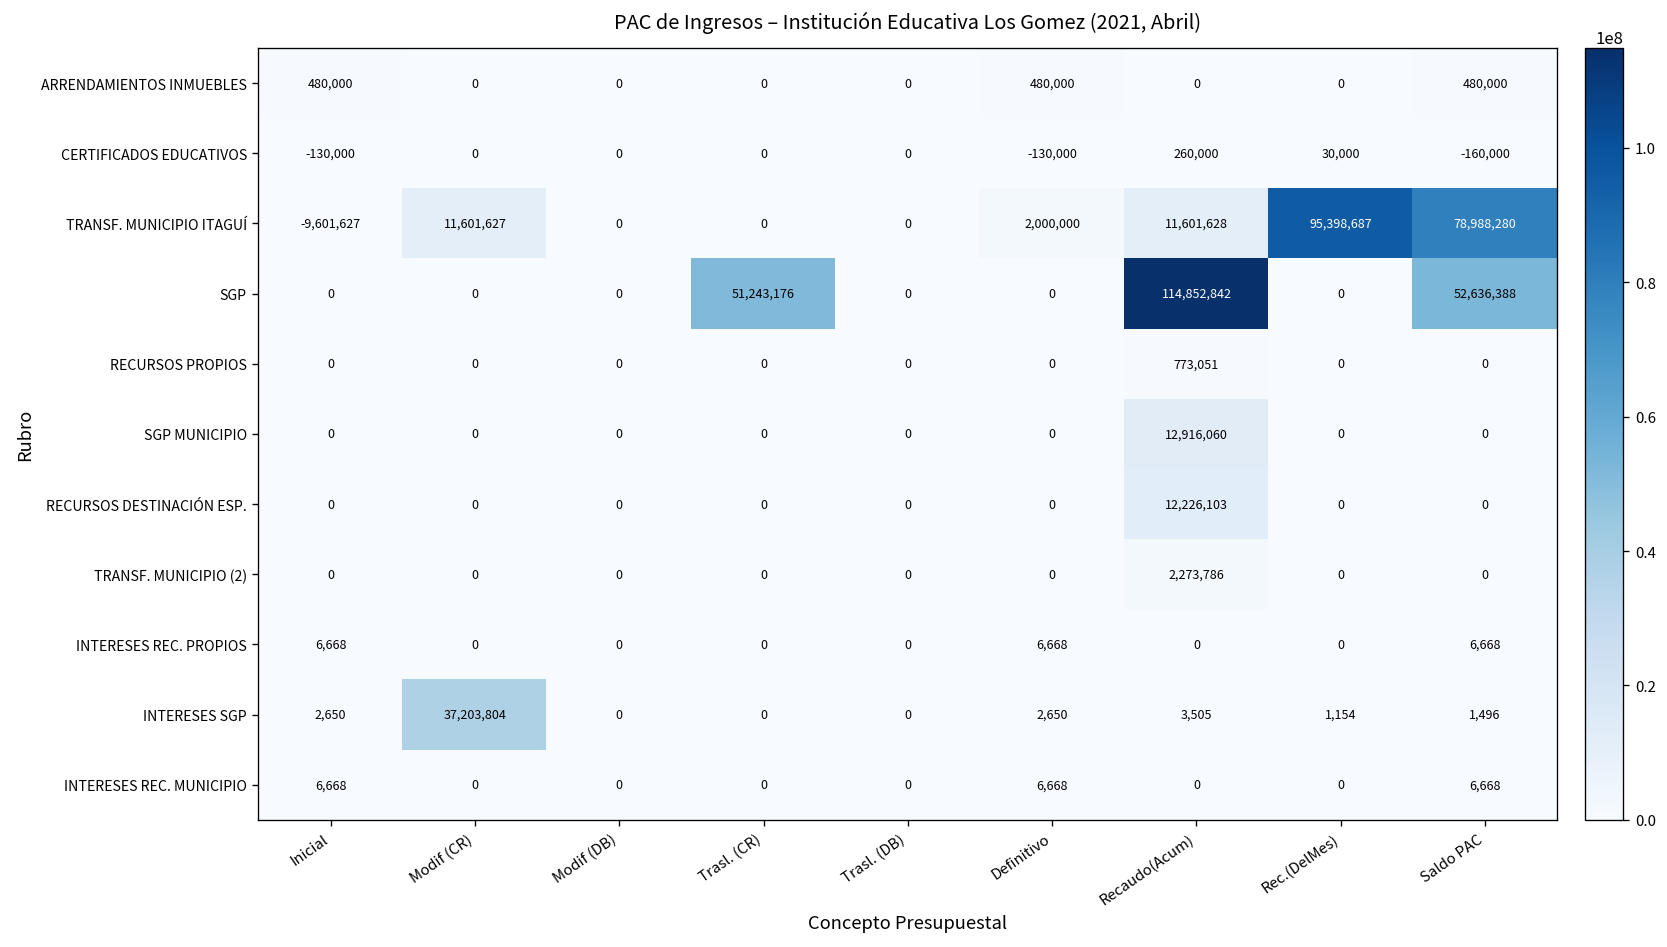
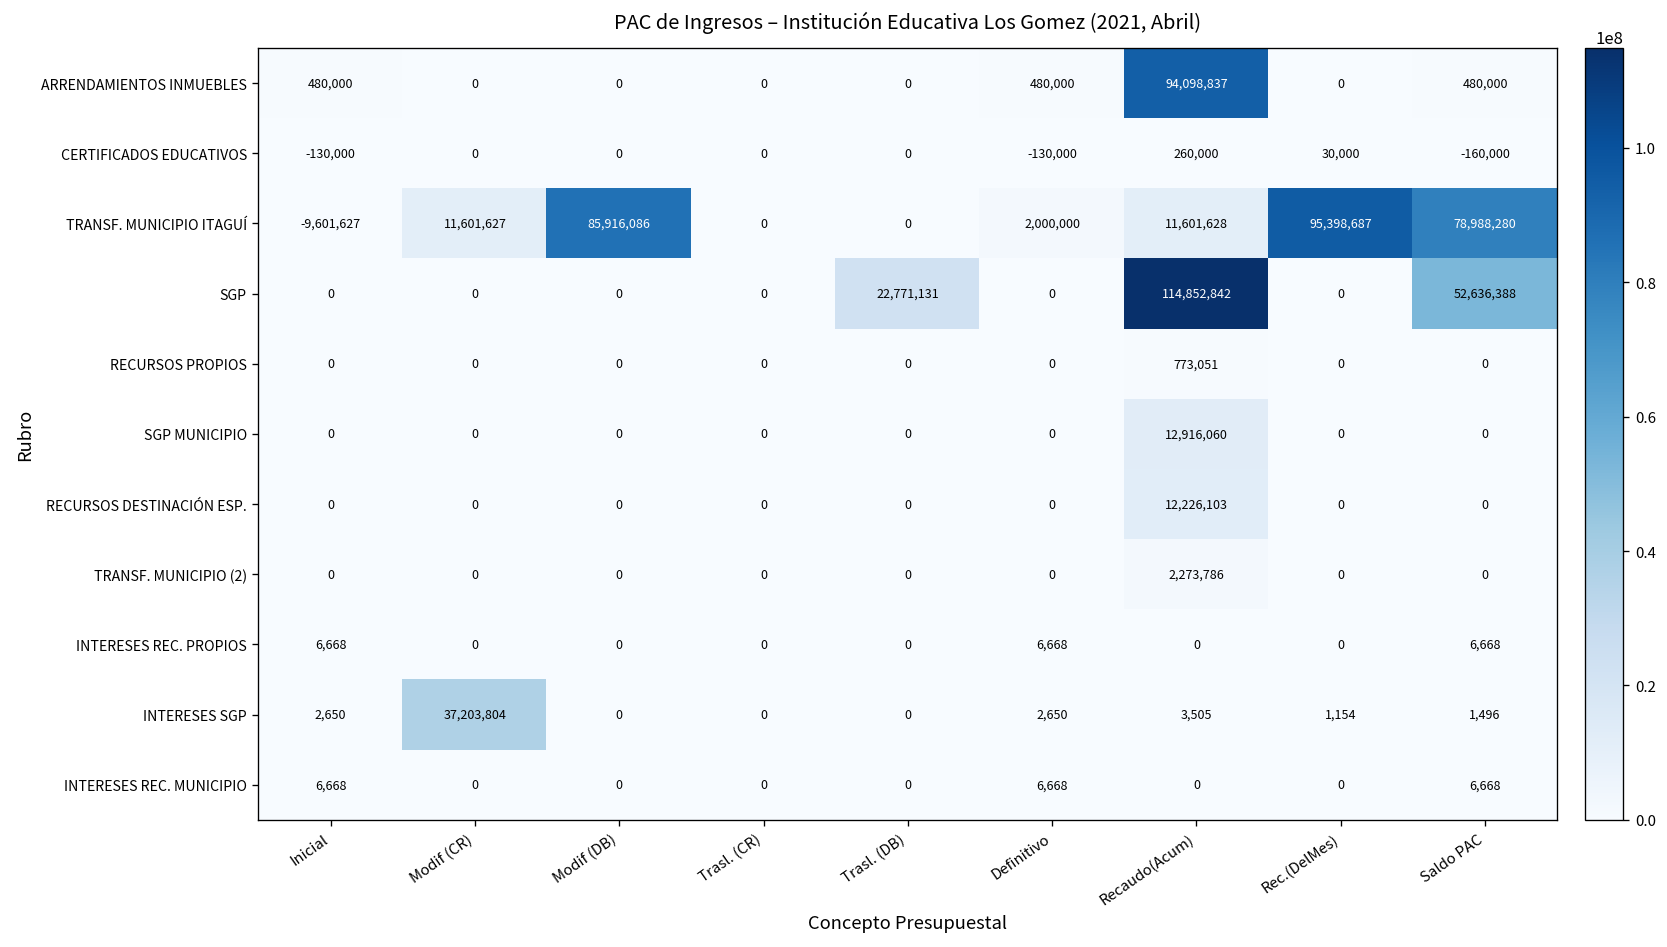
  {
    "ARRENDAMIENTOS INMUEBLES": {
      "Inicial": "480,000",
      "Modif (CR)": "0",
      "Modif (DB)": "0",
      "Trasl. (CR)": "0",
      "Trasl. (DB)": "0",
      "Definitivo": "480,000",
-     "Recaudo(Acum)": "0",
+     "Recaudo(Acum)": "94,098,837",
      "Rec.(DelMes)": "0",
      "Saldo PAC": "480,000"
    },
    "CERTIFICADOS EDUCATIVOS": {
      "Inicial": "-130,000",
      "Modif (CR)": "0",
      "Modif (DB)": "0",
      "Trasl. (CR)": "0",
      "Trasl. (DB)": "0",
      "Definitivo": "-130,000",
      "Recaudo(Acum)": "260,000",
      "Rec.(DelMes)": "30,000",
      "Saldo PAC": "-160,000"
    },
    "TRANSF. MUNICIPIO ITAGUÍ": {
      "Inicial": "-9,601,627",
      "Modif (CR)": "11,601,627",
-     "Modif (DB)": "0",
+     "Modif (DB)": "85,916,086",
      "Trasl. (CR)": "0",
      "Trasl. (DB)": "0",
      "Definitivo": "2,000,000",
      "Recaudo(Acum)": "11,601,628",
      "Rec.(DelMes)": "95,398,687",
      "Saldo PAC": "78,988,280"
    },
    "SGP": {
      "Inicial": "0",
      "Modif (CR)": "0",
      "Modif (DB)": "0",
-     "Trasl. (CR)": "51,243,176",
-     "Trasl. (DB)": "0",
+     "Trasl. (CR)": "0",
+     "Trasl. (DB)": "22,771,131",
      "Definitivo": "0",
      "Recaudo(Acum)": "114,852,842",
      "Rec.(DelMes)": "0",
      "Saldo PAC": "52,636,388"
    },
    "RECURSOS PROPIOS": {
      "Inicial": "0",
      "Modif (CR)": "0",
      "Modif (DB)": "0",
      "Trasl. (CR)": "0",
      "Trasl. (DB)": "0",
      "Definitivo": "0",
      "Recaudo(Acum)": "773,051",
      "Rec.(DelMes)": "0",
      "Saldo PAC": "0"
    },
    "SGP MUNICIPIO": {
      "Inicial": "0",
      "Modif (CR)": "0",
      "Modif (DB)": "0",
      "Trasl. (CR)": "0",
      "Trasl. (DB)": "0",
      "Definitivo": "0",
      "Recaudo(Acum)": "12,916,060",
      "Rec.(DelMes)": "0",
      "Saldo PAC": "0"
    },
    "RECURSOS DESTINACIÓN ESP.": {
      "Inicial": "0",
      "Modif (CR)": "0",
      "Modif (DB)": "0",
      "Trasl. (CR)": "0",
      "Trasl. (DB)": "0",
      "Definitivo": "0",
      "Recaudo(Acum)": "12,226,103",
      "Rec.(DelMes)": "0",
      "Saldo PAC": "0"
    },
    "TRANSF. MUNICIPIO (2)": {
      "Inicial": "0",
      "Modif (CR)": "0",
      "Modif (DB)": "0",
      "Trasl. (CR)": "0",
      "Trasl. (DB)": "0",
      "Definitivo": "0",
      "Recaudo(Acum)": "2,273,786",
      "Rec.(DelMes)": "0",
      "Saldo PAC": "0"
    },
    "INTERESES REC. PROPIOS": {
      "Inicial": "6,668",
      "Modif (CR)": "0",
      "Modif (DB)": "0",
      "Trasl. (CR)": "0",
      "Trasl. (DB)": "0",
      "Definitivo": "6,668",
      "Recaudo(Acum)": "0",
      "Rec.(DelMes)": "0",
      "Saldo PAC": "6,668"
    },
    "INTERESES SGP": {
      "Inicial": "2,650",
      "Modif (CR)": "37,203,804",
      "Modif (DB)": "0",
      "Trasl. (CR)": "0",
      "Trasl. (DB)": "0",
      "Definitivo": "2,650",
      "Recaudo(Acum)": "3,505",
      "Rec.(DelMes)": "1,154",
      "Saldo PAC": "1,496"
    },
    "INTERESES REC. MUNICIPIO": {
      "Inicial": "6,668",
      "Modif (CR)": "0",
      "Modif (DB)": "0",
      "Trasl. (CR)": "0",
      "Trasl. (DB)": "0",
      "Definitivo": "6,668",
      "Recaudo(Acum)": "0",
      "Rec.(DelMes)": "0",
      "Saldo PAC": "6,668"
    }
  }
